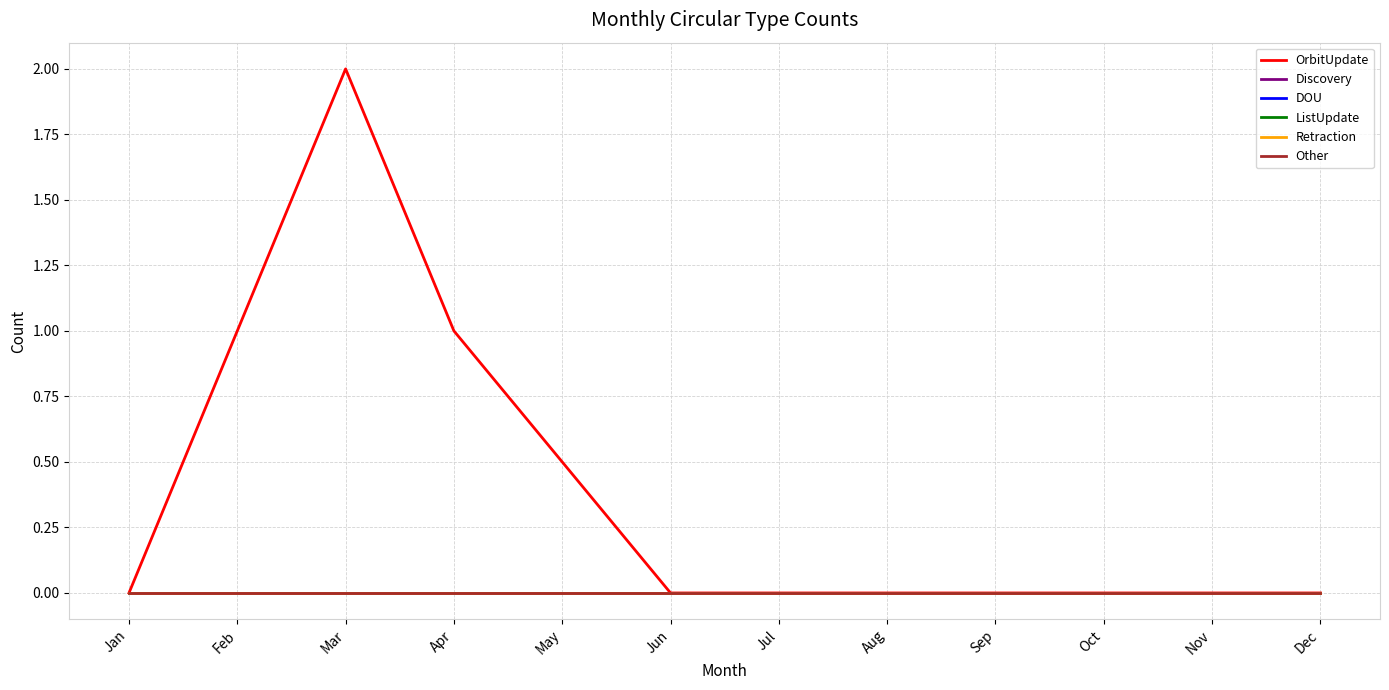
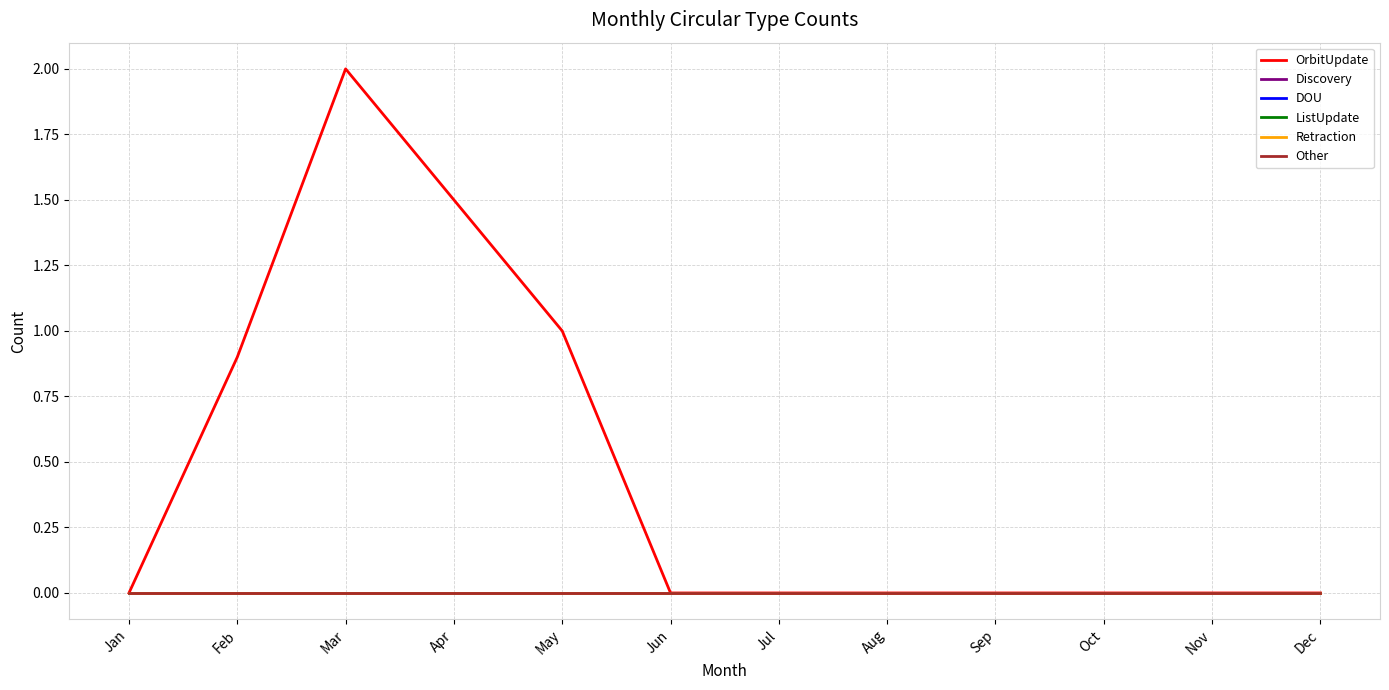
  {
    "OrbitUpdate": {
-     "Feb": 1.0,
+     "Feb": 0.9,
      "Mar": 2.0,
-     "Apr": 1.0,
-     "May": 0.5
+     "Apr": 1.5,
+     "May": 1.0
    },
    "Other": {
      "Feb": 0.0,
      "Mar": 0.0,
      "Apr": 0.0,
      "May": 0.0
    }
  }
